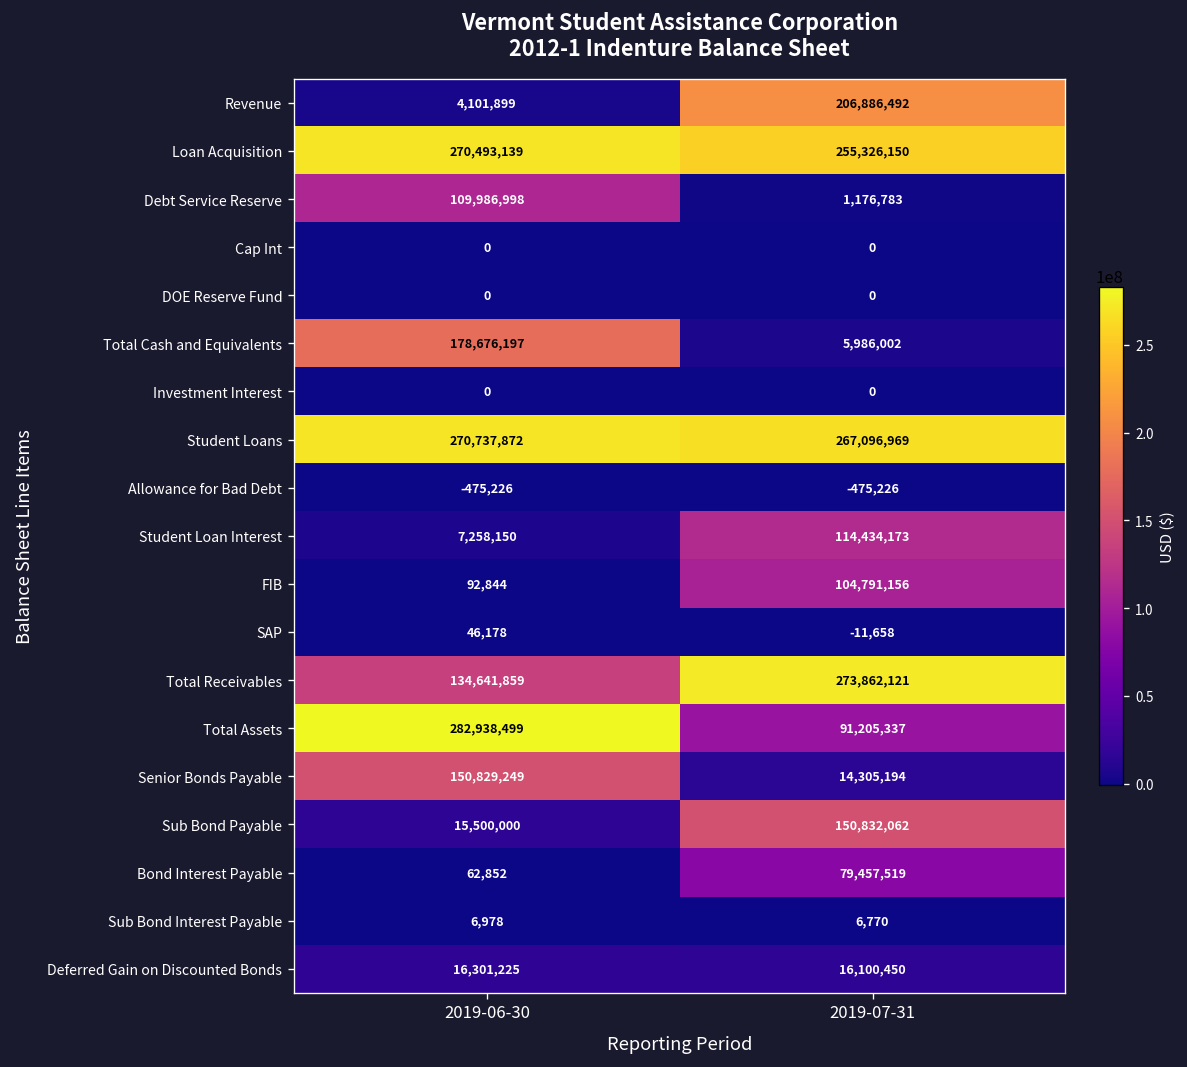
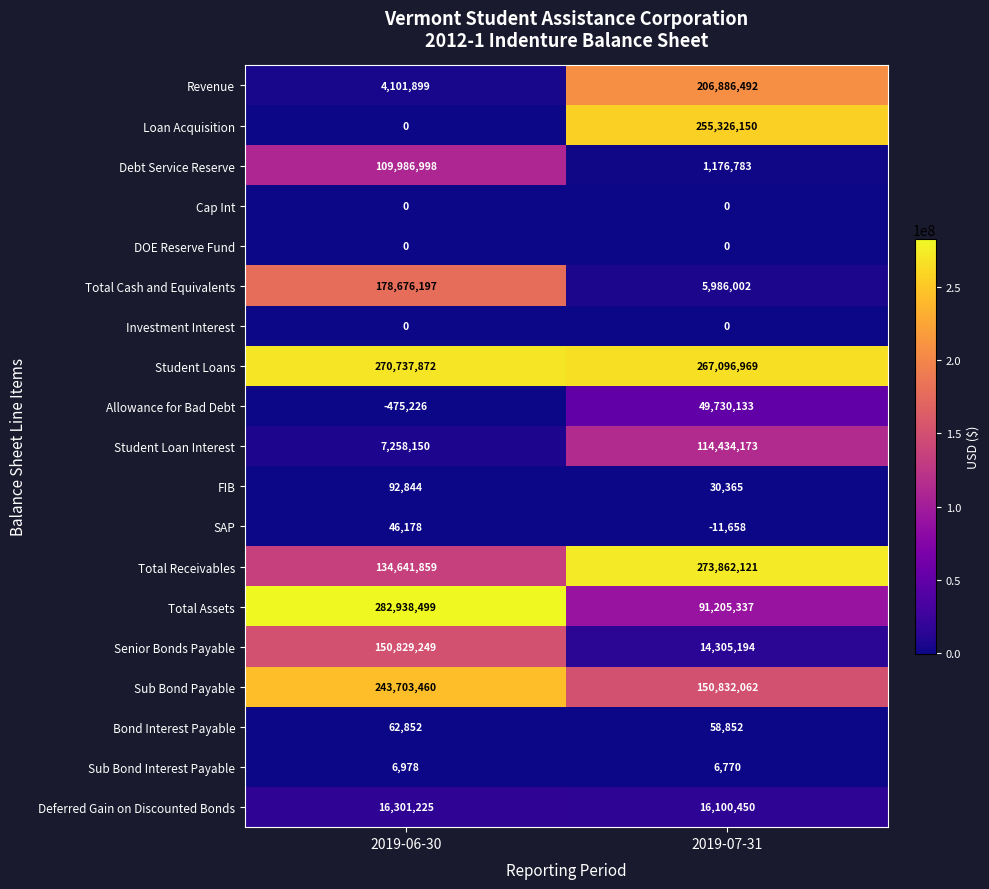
  {
    "Revenue": {
      "2019-06-30": "4,101,899",
      "2019-07-31": "206,886,492"
    },
    "Loan Acquisition": {
-     "2019-06-30": "270,493,139",
+     "2019-06-30": "0",
      "2019-07-31": "255,326,150"
    },
    "Debt Service Reserve": {
      "2019-06-30": "109,986,998",
      "2019-07-31": "1,176,783"
    },
    "Cap Int": {
      "2019-06-30": "0",
      "2019-07-31": "0"
    },
    "DOE Reserve Fund": {
      "2019-06-30": "0",
      "2019-07-31": "0"
    },
    "Total Cash and Equivalents": {
      "2019-06-30": "178,676,197",
      "2019-07-31": "5,986,002"
    },
    "Investment Interest": {
      "2019-06-30": "0",
      "2019-07-31": "0"
    },
    "Student Loans": {
      "2019-06-30": "270,737,872",
      "2019-07-31": "267,096,969"
    },
    "Allowance for Bad Debt": {
      "2019-06-30": "-475,226",
-     "2019-07-31": "-475,226"
+     "2019-07-31": "49,730,133"
    },
    "Student Loan Interest": {
      "2019-06-30": "7,258,150",
      "2019-07-31": "114,434,173"
    },
    "FIB": {
      "2019-06-30": "92,844",
-     "2019-07-31": "104,791,156"
+     "2019-07-31": "30,365"
    },
    "SAP": {
      "2019-06-30": "46,178",
      "2019-07-31": "-11,658"
    },
    "Total Receivables": {
      "2019-06-30": "134,641,859",
      "2019-07-31": "273,862,121"
    },
    "Total Assets": {
      "2019-06-30": "282,938,499",
      "2019-07-31": "91,205,337"
    },
    "Senior Bonds Payable": {
      "2019-06-30": "150,829,249",
      "2019-07-31": "14,305,194"
    },
    "Sub Bond Payable": {
-     "2019-06-30": "15,500,000",
+     "2019-06-30": "243,703,460",
      "2019-07-31": "150,832,062"
    },
    "Bond Interest Payable": {
      "2019-06-30": "62,852",
-     "2019-07-31": "79,457,519"
+     "2019-07-31": "58,852"
    },
    "Sub Bond Interest Payable": {
      "2019-06-30": "6,978",
      "2019-07-31": "6,770"
    },
    "Deferred Gain on Discounted Bonds": {
      "2019-06-30": "16,301,225",
      "2019-07-31": "16,100,450"
    }
  }
